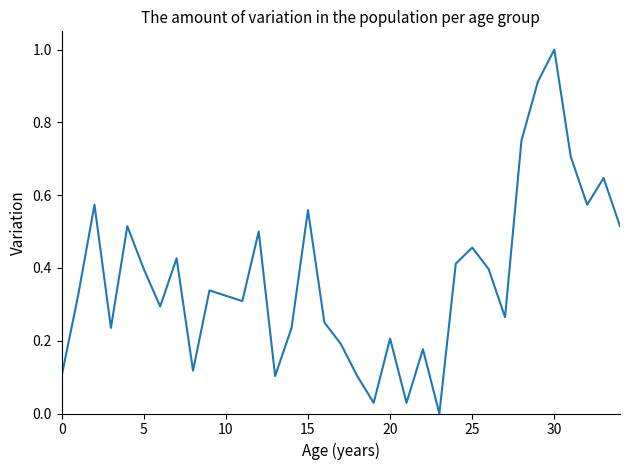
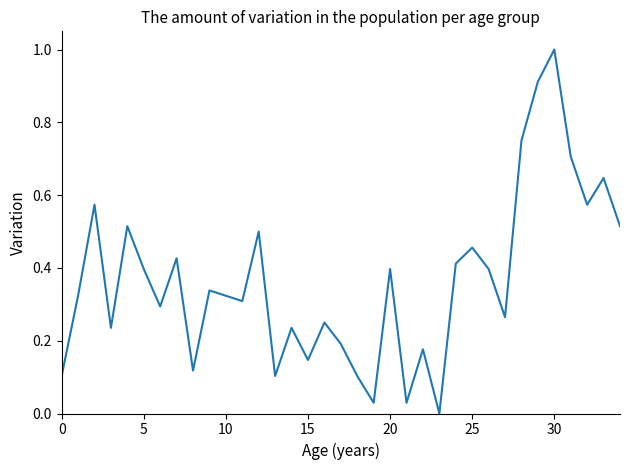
  {
    "0": 0.10,
    "5": 0.40,
    "10": 0.32,
-   "15": 0.56,
-   "20": 0.21,
+   "15": 0.15,
+   "20": 0.40,
    "25": 0.46,
    "30": 1.00
  }
